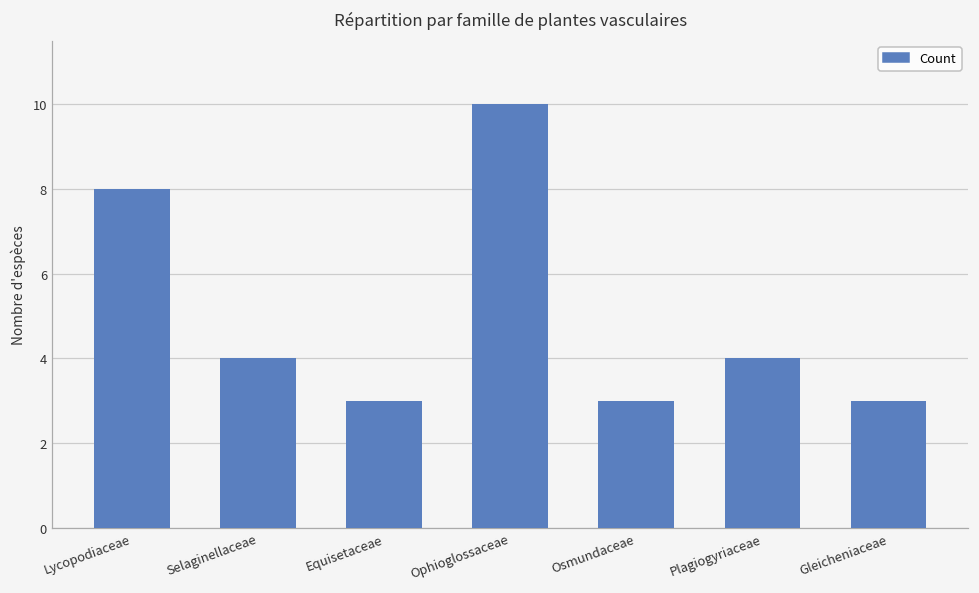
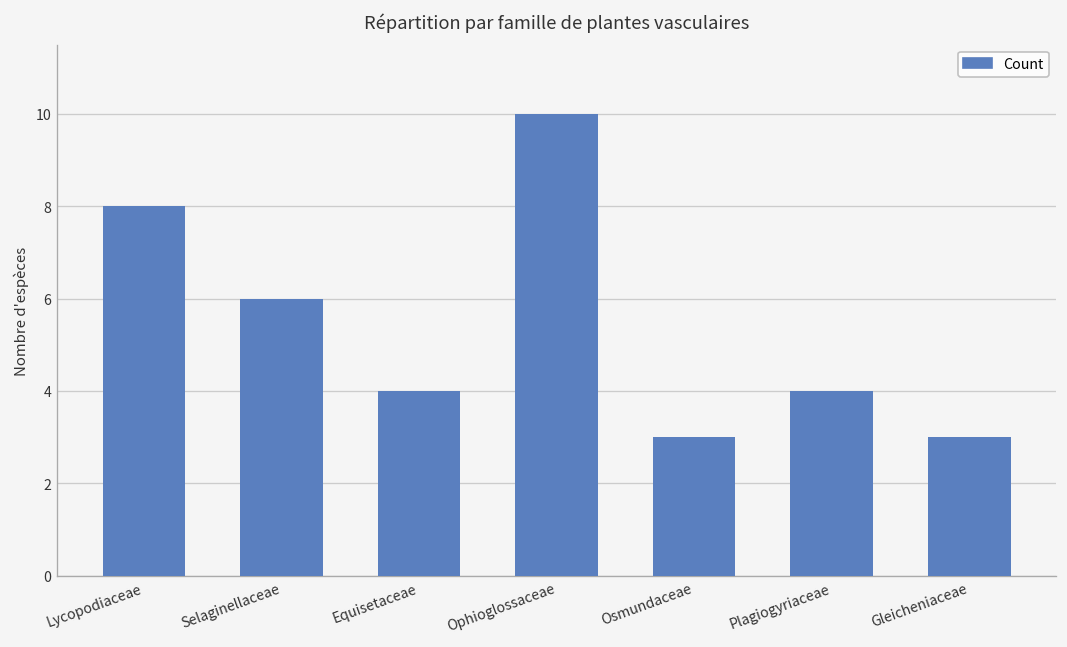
  {
    "Lycopodiaceae": 8,
-   "Selaginellaceae": 4,
-   "Equisetaceae": 3,
+   "Selaginellaceae": 6,
+   "Equisetaceae": 4,
    "Ophioglossaceae": 10,
    "Osmundaceae": 3,
    "Plagiogyriaceae": 4,
    "Gleicheniaceae": 3
  }
